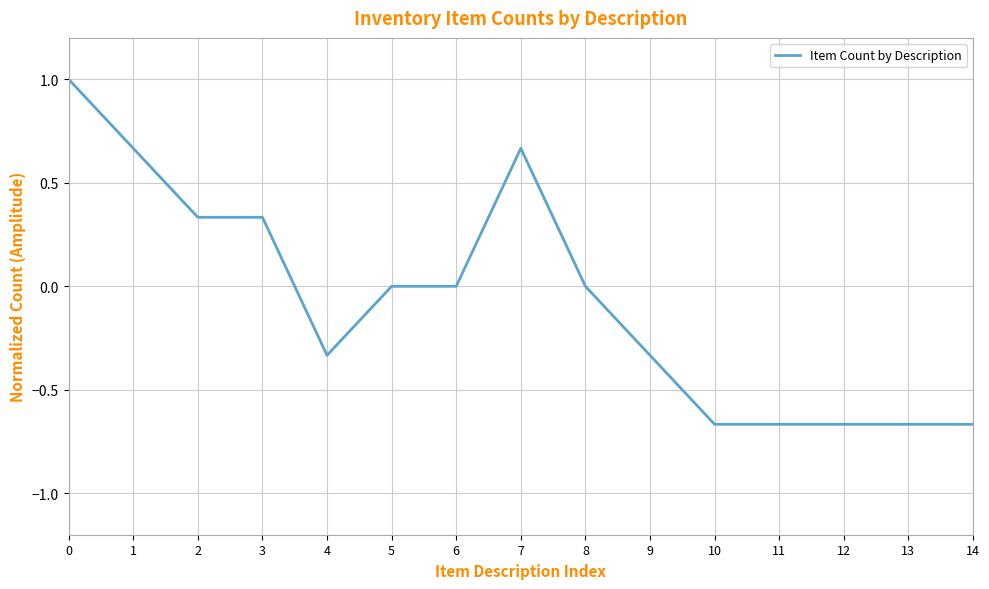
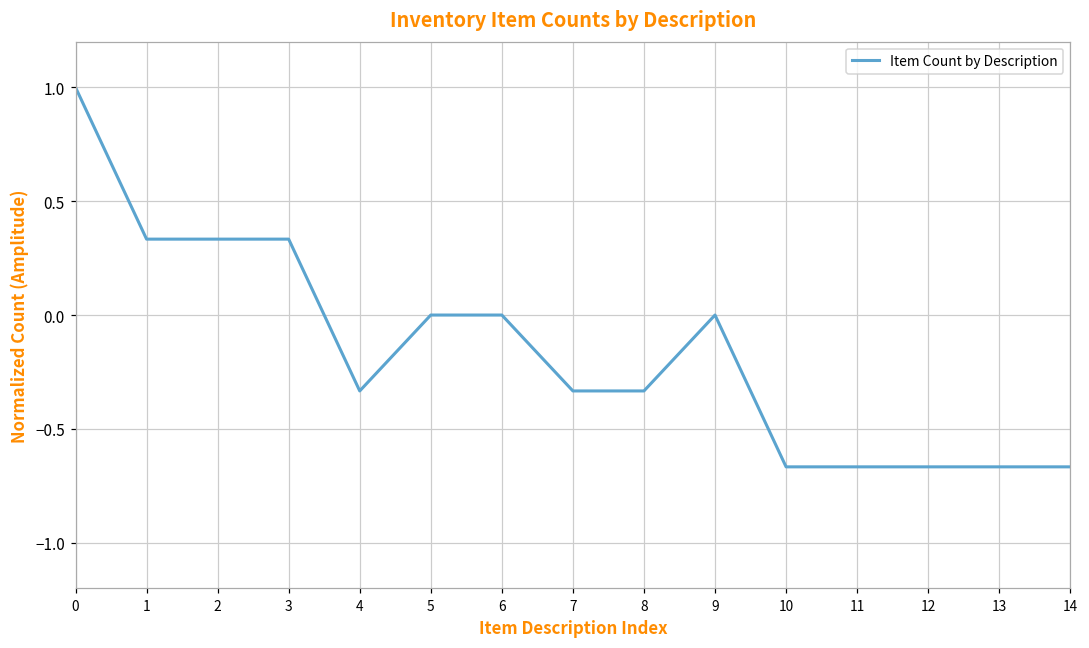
  {
    "0": 1.00,
-   "1": 0.67,
+   "1": 0.33,
    "2": 0.33,
    "3": 0.33,
    "4": -0.33,
    "5": 0.00,
    "6": 0.00,
-   "7": 0.67,
-   "8": 0.00,
-   "9": -0.33,
+   "7": -0.33,
+   "8": -0.33,
+   "9": 0.00,
    "10": -0.67,
    "11": -0.67,
    "12": -0.67,
    "13": -0.67,
    "14": -0.67
  }
